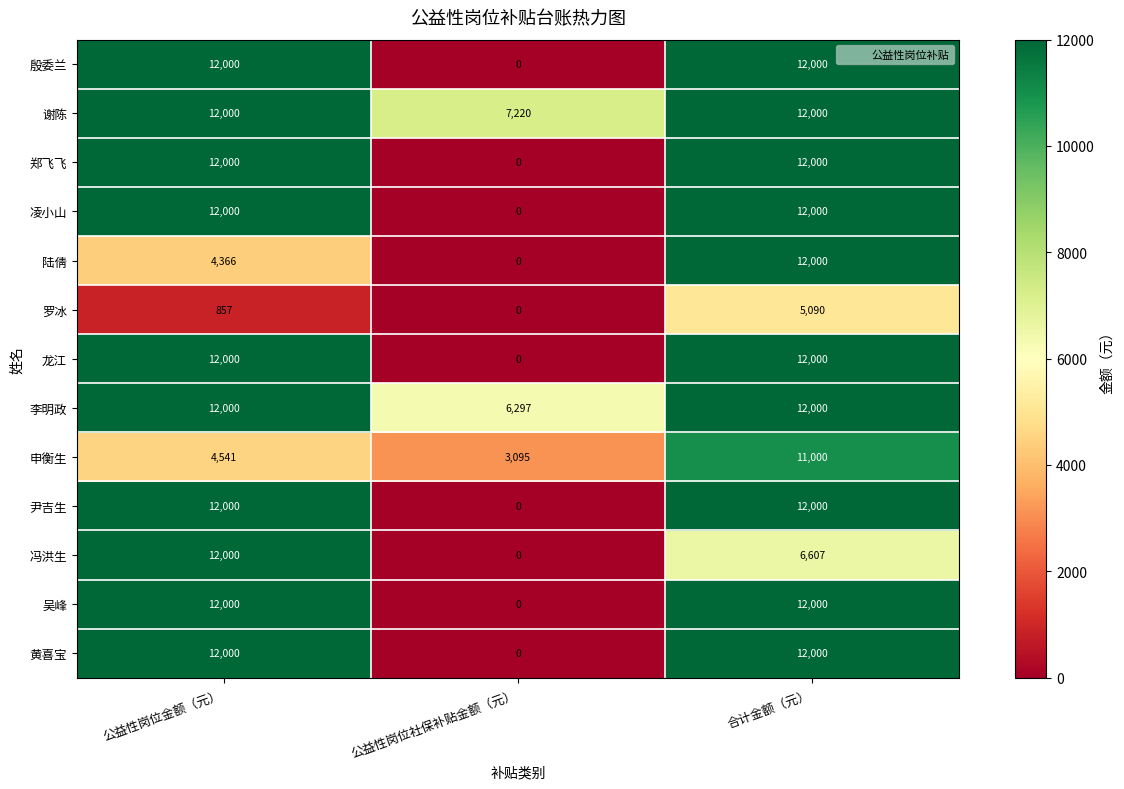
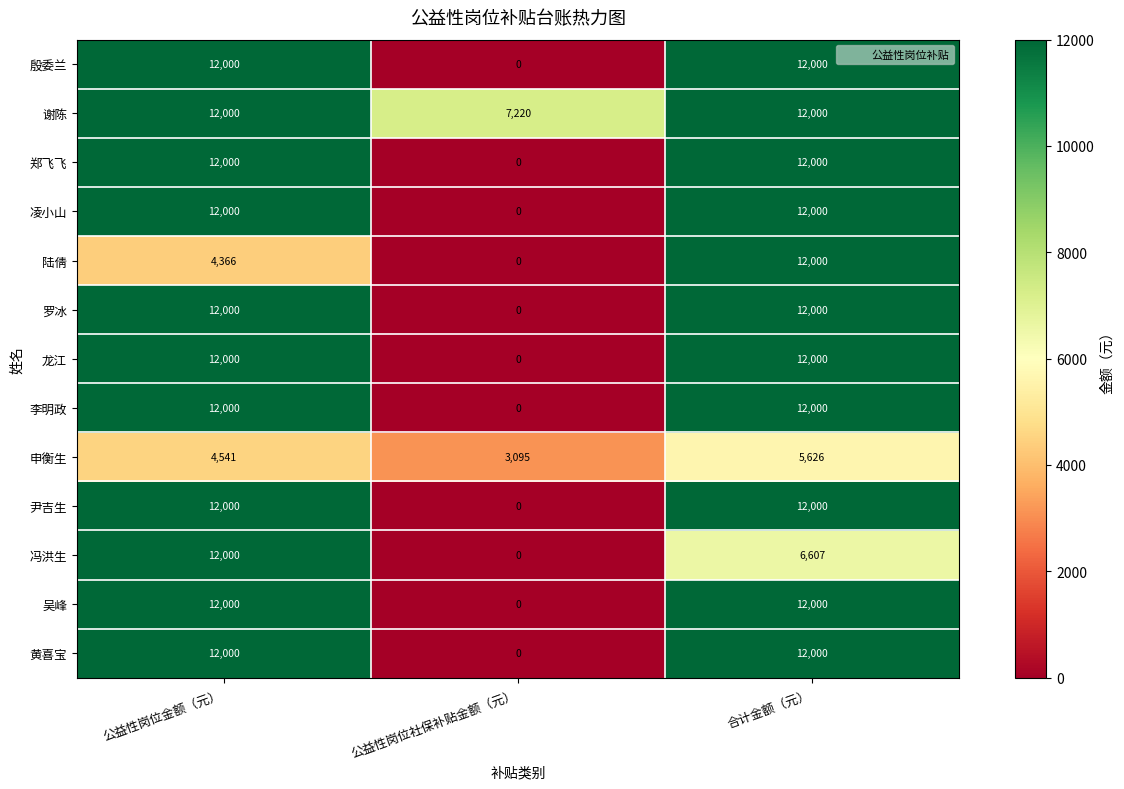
  {
    "殷委兰": {
      "公益性岗位金额（元）": "12,000",
      "公益性岗位社保补贴金额（元）": "0",
      "合计金额（元）": "12,000"
    },
    "谢陈": {
      "公益性岗位金额（元）": "12,000",
      "公益性岗位社保补贴金额（元）": "7,220",
      "合计金额（元）": "12,000"
    },
    "郑飞飞": {
      "公益性岗位金额（元）": "12,000",
      "公益性岗位社保补贴金额（元）": "0",
      "合计金额（元）": "12,000"
    },
    "凌小山": {
      "公益性岗位金额（元）": "12,000",
      "公益性岗位社保补贴金额（元）": "0",
      "合计金额（元）": "12,000"
    },
    "陆倩": {
      "公益性岗位金额（元）": "4,366",
      "公益性岗位社保补贴金额（元）": "0",
      "合计金额（元）": "12,000"
    },
    "罗冰": {
-     "公益性岗位金额（元）": "857",
+     "公益性岗位金额（元）": "12,000",
      "公益性岗位社保补贴金额（元）": "0",
-     "合计金额（元）": "5,090"
+     "合计金额（元）": "12,000"
    },
    "龙江": {
      "公益性岗位金额（元）": "12,000",
      "公益性岗位社保补贴金额（元）": "0",
      "合计金额（元）": "12,000"
    },
    "李明政": {
      "公益性岗位金额（元）": "12,000",
-     "公益性岗位社保补贴金额（元）": "6,297",
+     "公益性岗位社保补贴金额（元）": "0",
      "合计金额（元）": "12,000"
    },
    "申衡生": {
      "公益性岗位金额（元）": "4,541",
      "公益性岗位社保补贴金额（元）": "3,095",
-     "合计金额（元）": "11,000"
+     "合计金额（元）": "5,626"
    },
    "尹吉生": {
      "公益性岗位金额（元）": "12,000",
      "公益性岗位社保补贴金额（元）": "0",
      "合计金额（元）": "12,000"
    },
    "冯洪生": {
      "公益性岗位金额（元）": "12,000",
      "公益性岗位社保补贴金额（元）": "0",
      "合计金额（元）": "6,607"
    },
    "吴峰": {
      "公益性岗位金额（元）": "12,000",
      "公益性岗位社保补贴金额（元）": "0",
      "合计金额（元）": "12,000"
    },
    "黄喜宝": {
      "公益性岗位金额（元）": "12,000",
      "公益性岗位社保补贴金额（元）": "0",
      "合计金额（元）": "12,000"
    }
  }
